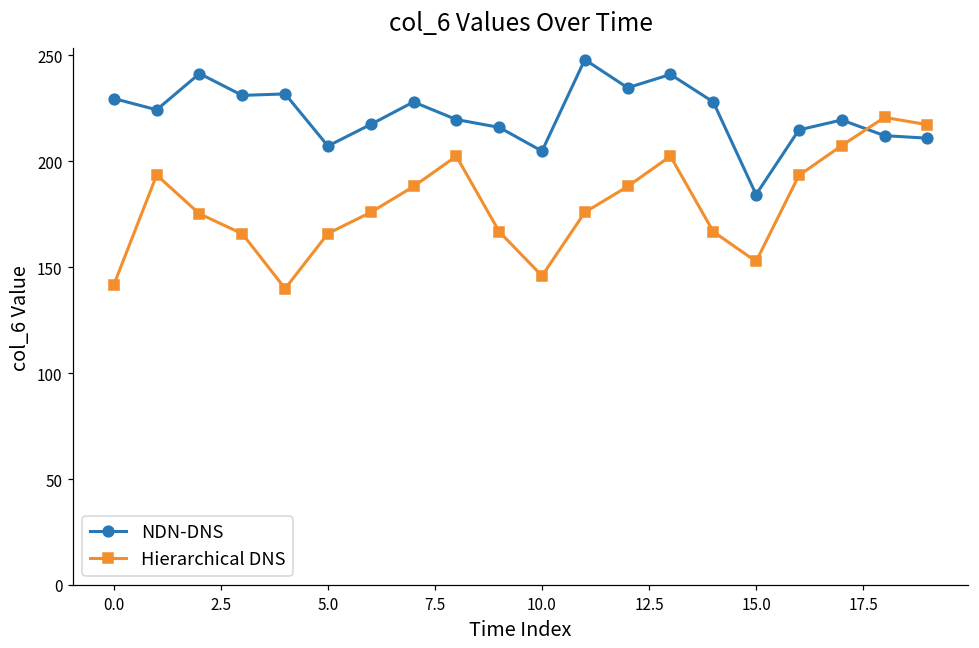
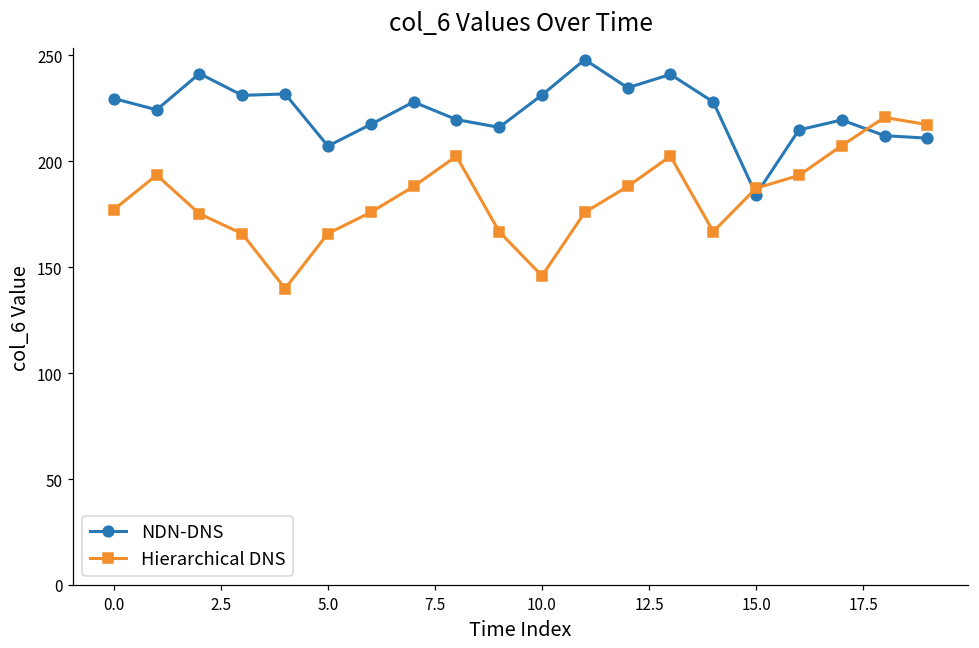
  {
    "NDN-DNS": {
      "0.0": 230,
      "5.0": 207,
-     "10.0": 205,
+     "10.0": 231,
      "15.0": 184
    },
    "Hierarchical DNS": {
-     "0.0": 142,
+     "0.0": 177,
      "5.0": 166,
      "10.0": 146,
-     "15.0": 153
+     "15.0": 187
    }
  }
